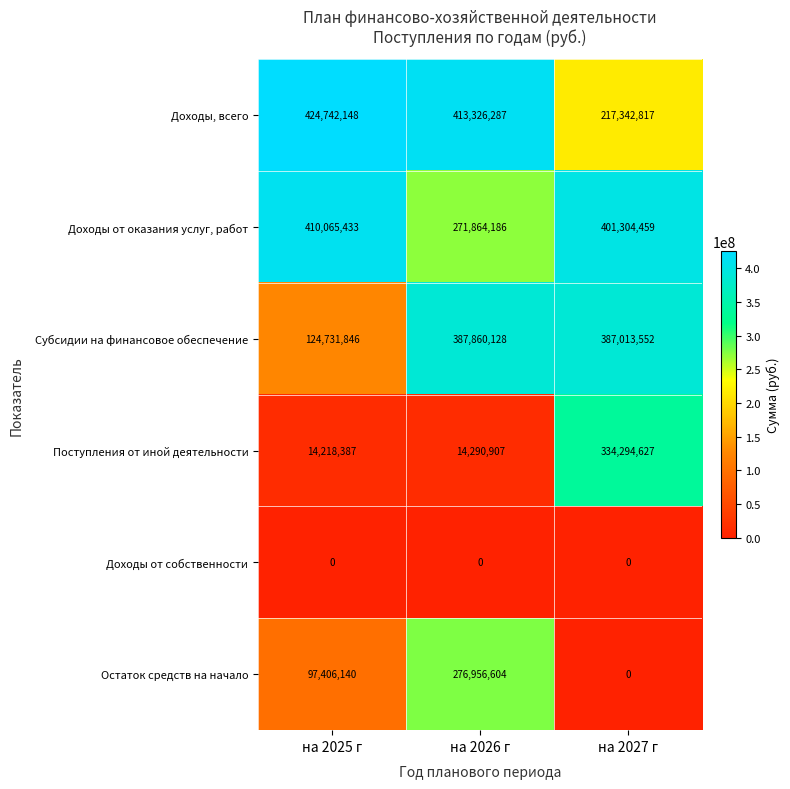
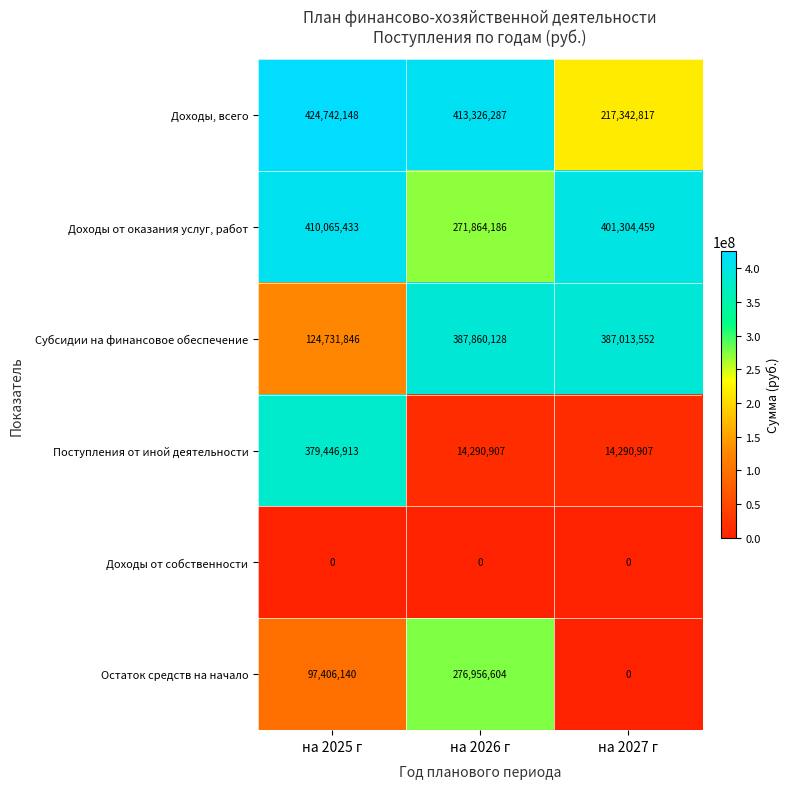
  {
    "Доходы, всего": {
      "на 2025 г": "424,742,148",
      "на 2026 г": "413,326,287",
      "на 2027 г": "217,342,817"
    },
    "Доходы от оказания услуг, работ": {
      "на 2025 г": "410,065,433",
      "на 2026 г": "271,864,186",
      "на 2027 г": "401,304,459"
    },
    "Субсидии на финансовое обеспечение": {
      "на 2025 г": "124,731,846",
      "на 2026 г": "387,860,128",
      "на 2027 г": "387,013,552"
    },
    "Поступления от иной деятельности": {
-     "на 2025 г": "14,218,387",
+     "на 2025 г": "379,446,913",
      "на 2026 г": "14,290,907",
-     "на 2027 г": "334,294,627"
+     "на 2027 г": "14,290,907"
    },
    "Доходы от собственности": {
      "на 2025 г": "0",
      "на 2026 г": "0",
      "на 2027 г": "0"
    },
    "Остаток средств на начало": {
      "на 2025 г": "97,406,140",
      "на 2026 г": "276,956,604",
      "на 2027 г": "0"
    }
  }
